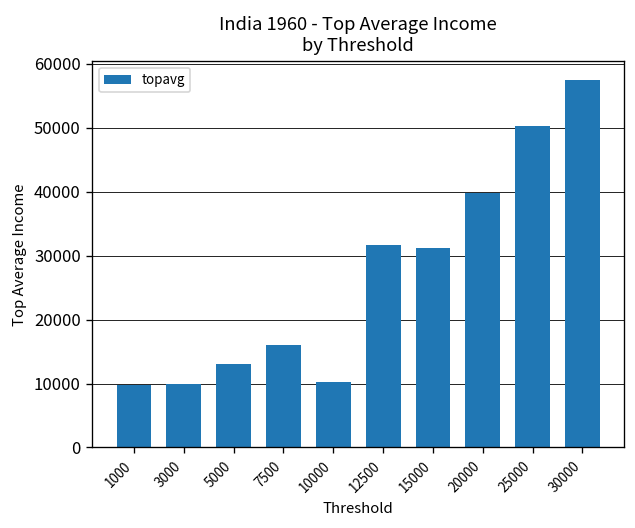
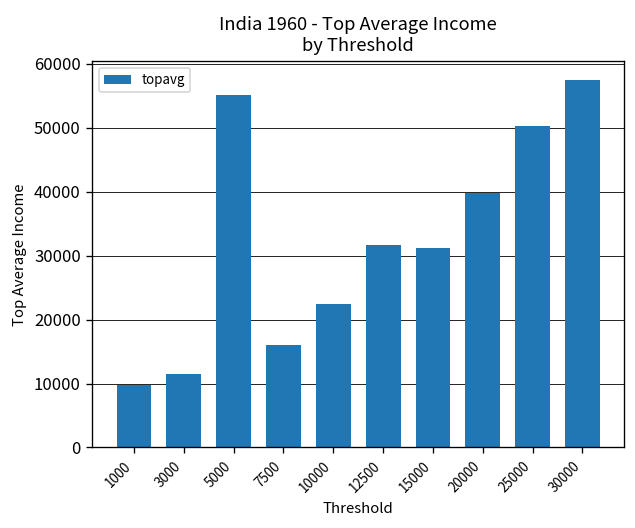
  {
    "1000": 10000,
-   "3000": 10000,
-   "5000": 13000,
+   "3000": 12000,
+   "5000": 55000,
    "7500": 16000,
-   "10000": 10000,
+   "10000": 22000,
    "12500": 32000,
    "15000": 31000,
    "20000": 40000,
    "25000": 50000,
    "30000": 58000
  }
